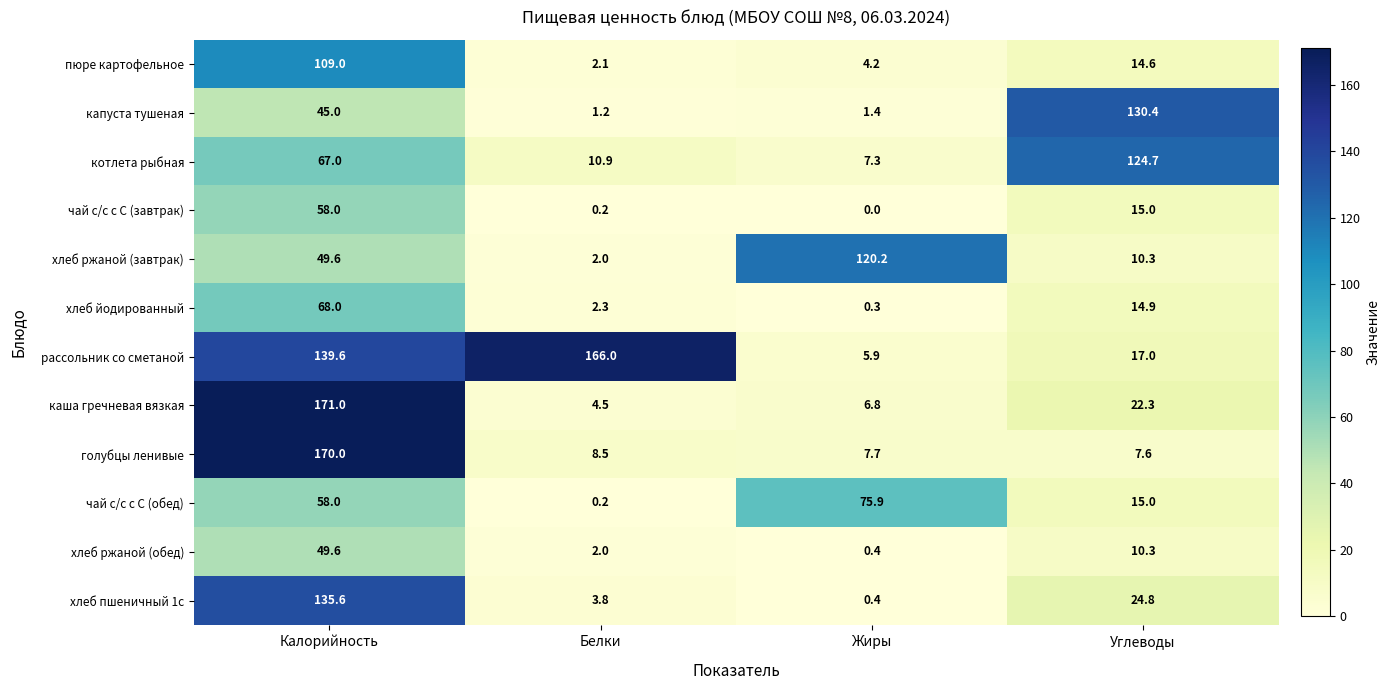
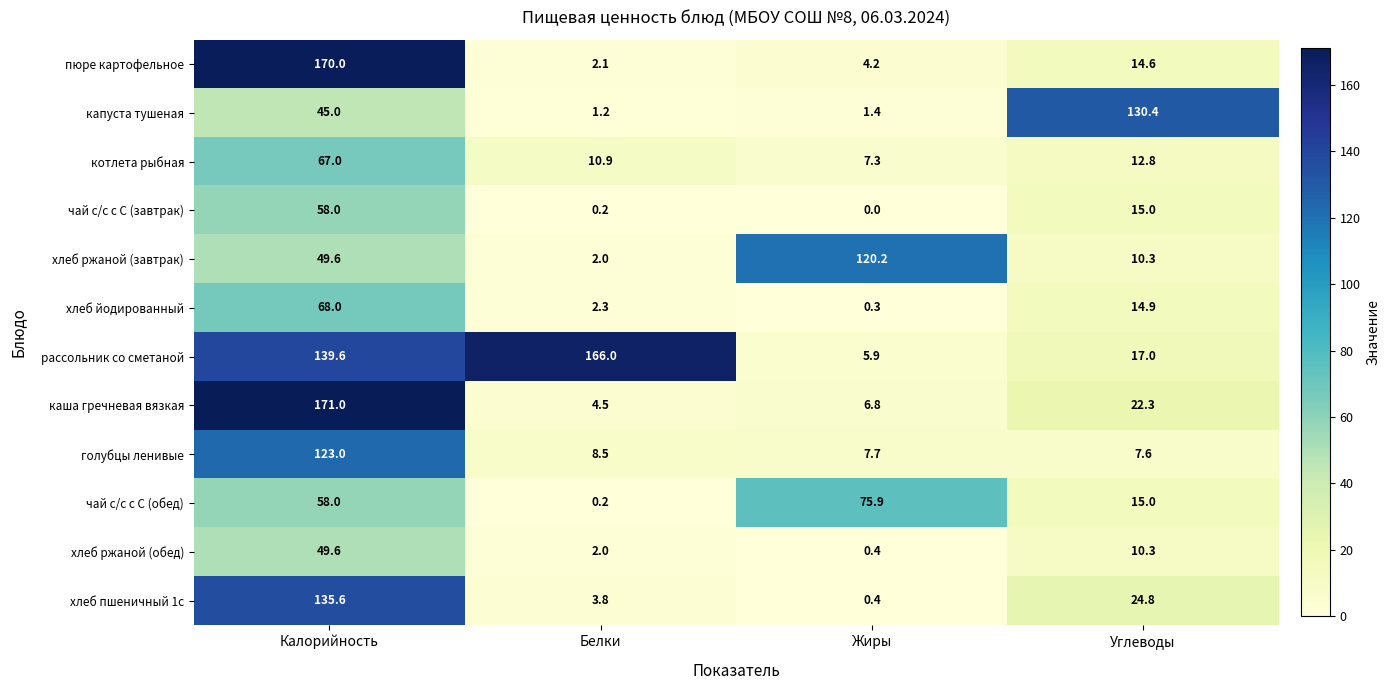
  {
    "пюре картофельное": {
-     "Калорийность": 109.0,
+     "Калорийность": 170.0,
      "Белки": 2.1,
      "Жиры": 4.2,
      "Углеводы": 14.6
    },
    "капуста тушеная": {
      "Калорийность": 45.0,
      "Белки": 1.2,
      "Жиры": 1.4,
      "Углеводы": 130.4
    },
    "котлета рыбная": {
      "Калорийность": 67.0,
      "Белки": 10.9,
      "Жиры": 7.3,
-     "Углеводы": 124.7
+     "Углеводы": 12.8
    },
    "чай с/с с С (завтрак)": {
      "Калорийность": 58.0,
      "Белки": 0.2,
      "Жиры": 0.0,
      "Углеводы": 15.0
    },
    "хлеб ржаной (завтрак)": {
      "Калорийность": 49.6,
      "Белки": 2.0,
      "Жиры": 120.2,
      "Углеводы": 10.3
    },
    "хлеб йодированный": {
      "Калорийность": 68.0,
      "Белки": 2.3,
      "Жиры": 0.3,
      "Углеводы": 14.9
    },
    "рассольник со сметаной": {
      "Калорийность": 139.6,
      "Белки": 166.0,
      "Жиры": 5.9,
      "Углеводы": 17.0
    },
    "каша гречневая вязкая": {
      "Калорийность": 171.0,
      "Белки": 4.5,
      "Жиры": 6.8,
      "Углеводы": 22.3
    },
    "голубцы ленивые": {
-     "Калорийность": 170.0,
+     "Калорийность": 123.0,
      "Белки": 8.5,
      "Жиры": 7.7,
      "Углеводы": 7.6
    },
    "чай с/с с С (обед)": {
      "Калорийность": 58.0,
      "Белки": 0.2,
      "Жиры": 75.9,
      "Углеводы": 15.0
    },
    "хлеб ржаной (обед)": {
      "Калорийность": 49.6,
      "Белки": 2.0,
      "Жиры": 0.4,
      "Углеводы": 10.3
    },
    "хлеб пшеничный 1с": {
      "Калорийность": 135.6,
      "Белки": 3.8,
      "Жиры": 0.4,
      "Углеводы": 24.8
    }
  }
